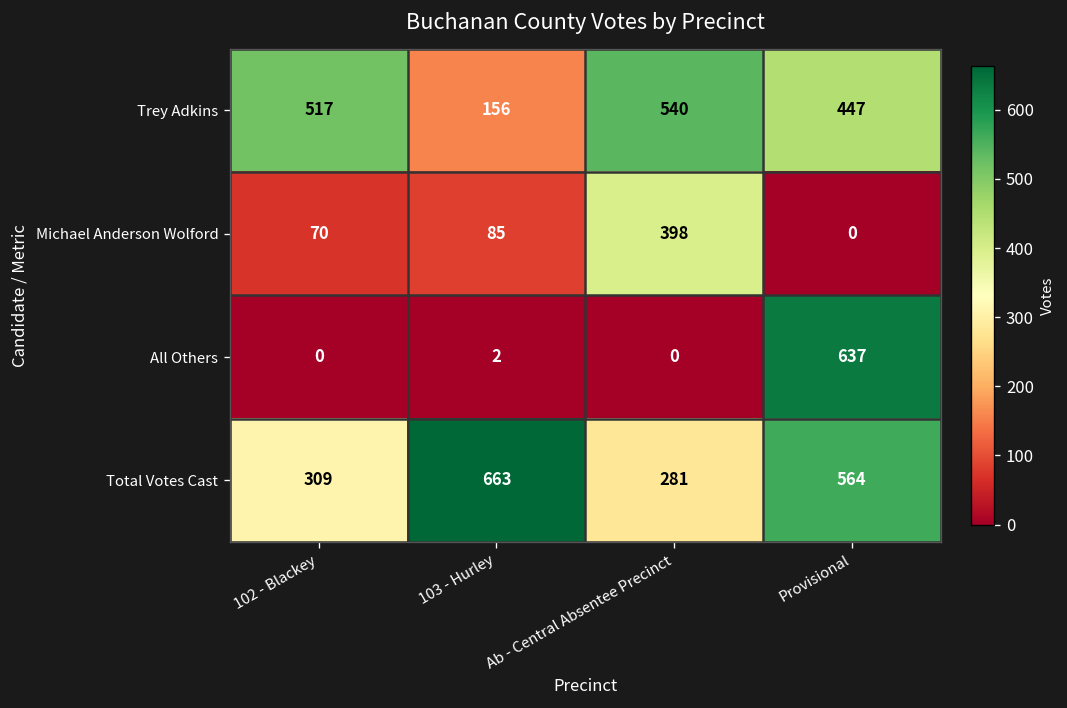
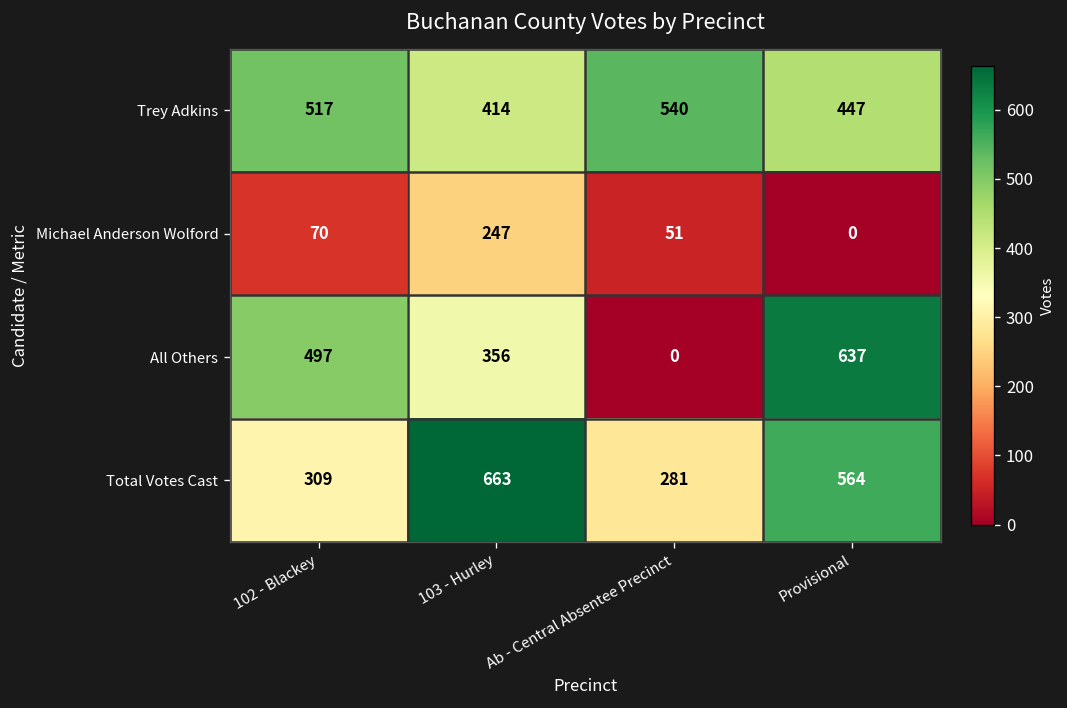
  {
    "Trey Adkins": {
      "102 - Blackey": 517,
-     "103 - Hurley": 156,
+     "103 - Hurley": 414,
      "Ab - Central Absentee Precinct": 540,
      "Provisional": 447
    },
    "Michael Anderson Wolford": {
      "102 - Blackey": 70,
-     "103 - Hurley": 85,
-     "Ab - Central Absentee Precinct": 398,
+     "103 - Hurley": 247,
+     "Ab - Central Absentee Precinct": 51,
      "Provisional": 0
    },
    "All Others": {
-     "102 - Blackey": 0,
-     "103 - Hurley": 2,
+     "102 - Blackey": 497,
+     "103 - Hurley": 356,
      "Ab - Central Absentee Precinct": 0,
      "Provisional": 637
    },
    "Total Votes Cast": {
      "102 - Blackey": 309,
      "103 - Hurley": 663,
      "Ab - Central Absentee Precinct": 281,
      "Provisional": 564
    }
  }
